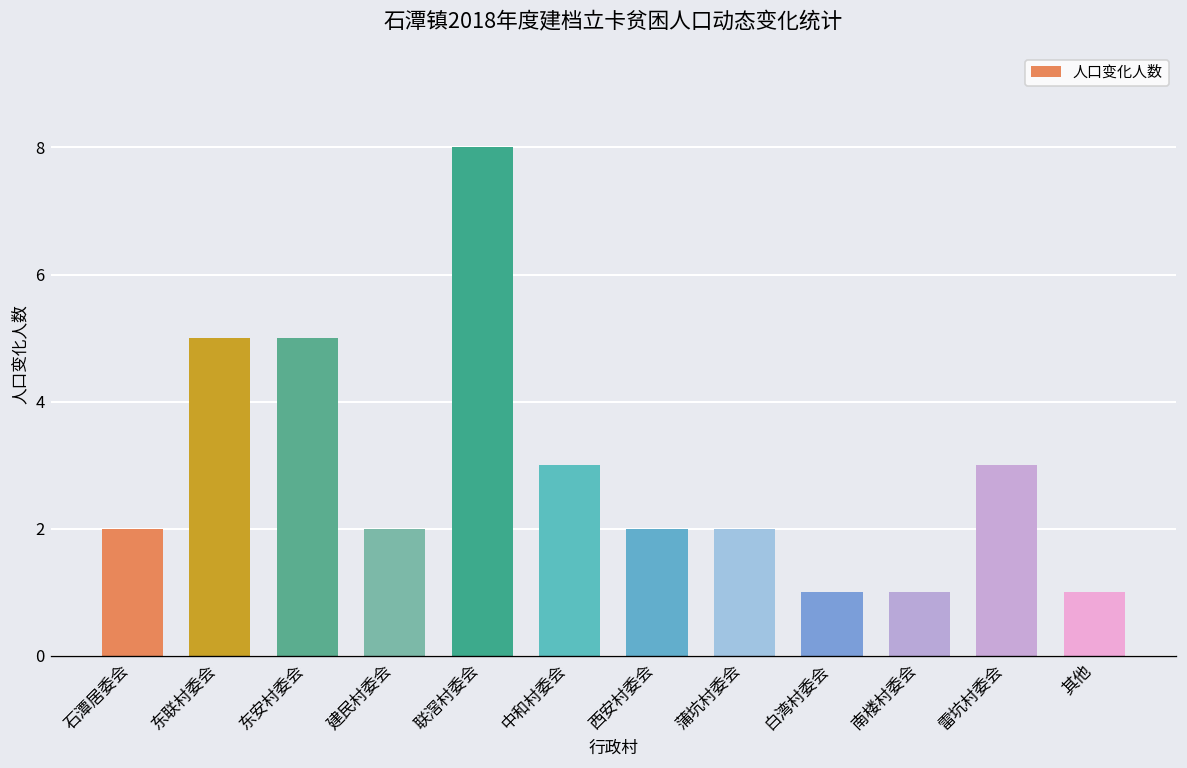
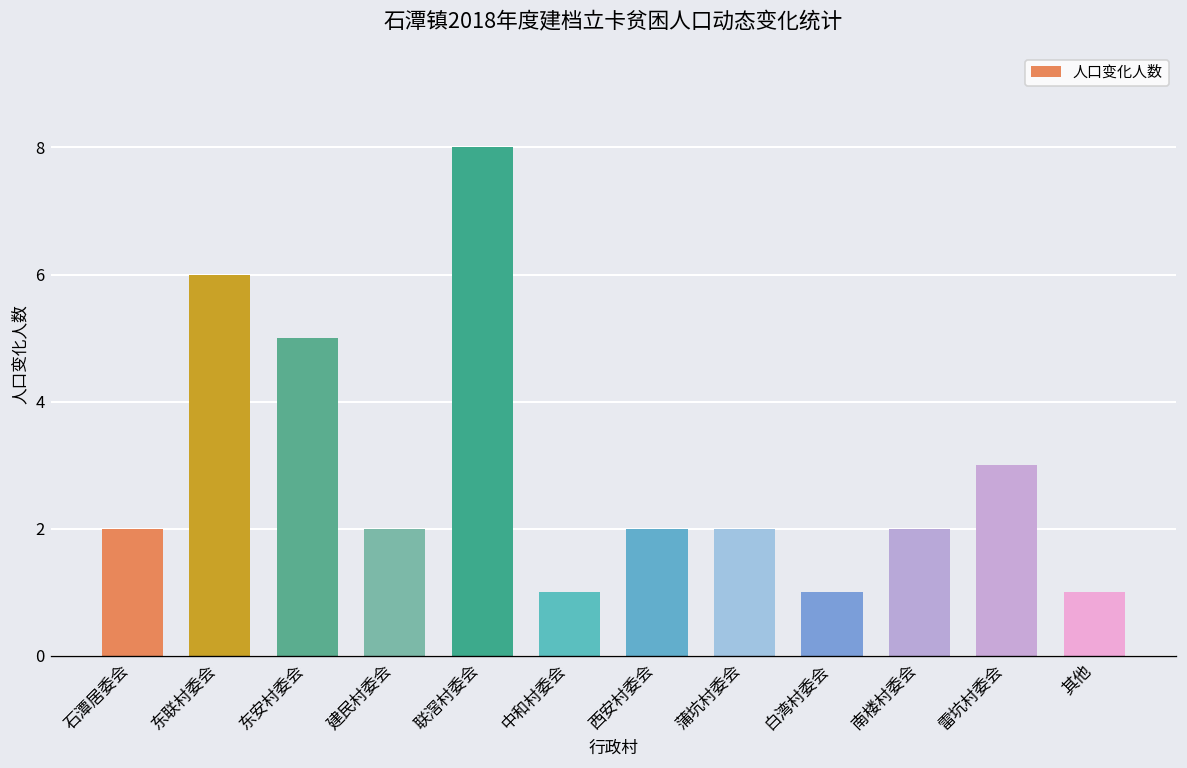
  {
    "石潭居委会": 2,
-   "东联村委会": 5,
+   "东联村委会": 6,
    "东安村委会": 5,
    "建民村委会": 2,
    "联滘村委会": 8,
-   "中和村委会": 3,
+   "中和村委会": 1,
    "西安村委会": 2,
    "蒲坑村委会": 2,
    "白湾村委会": 1,
-   "南楼村委会": 1,
+   "南楼村委会": 2,
    "雷坑村委会": 3,
    "其他": 1
  }
